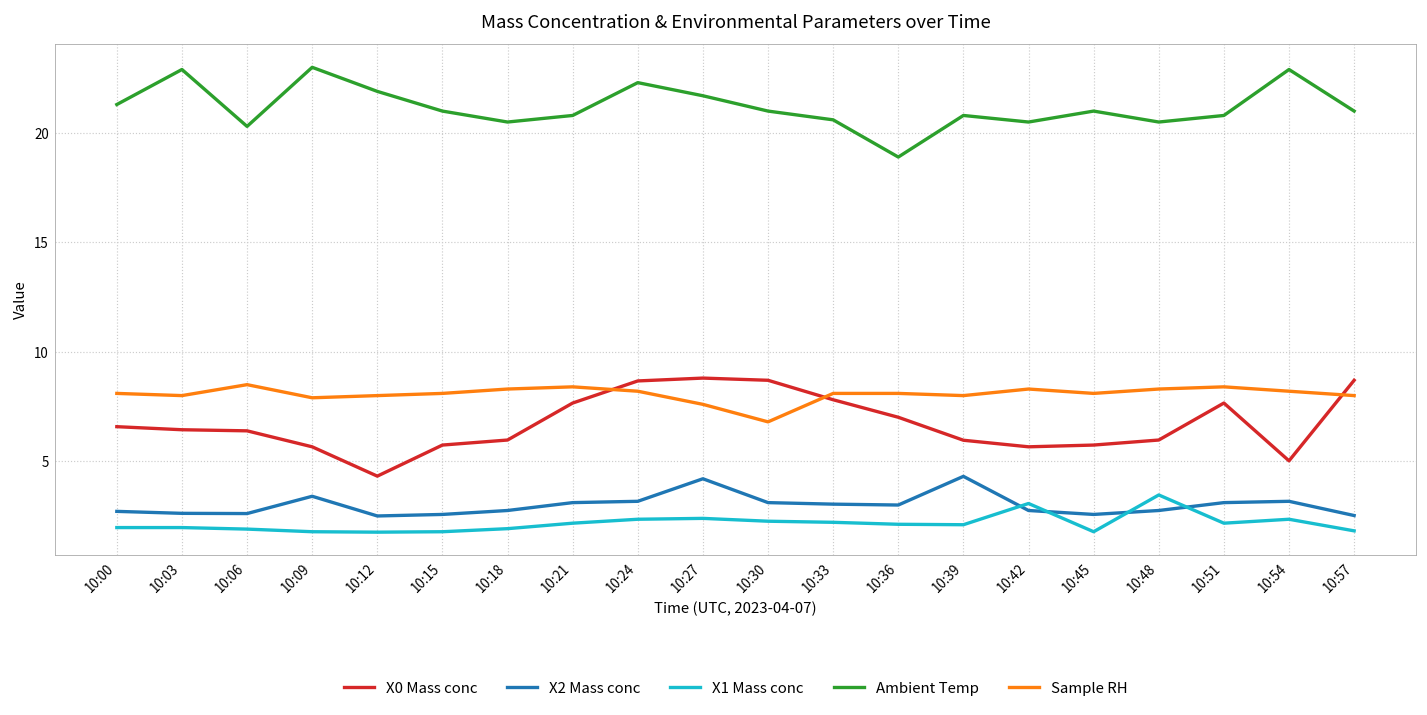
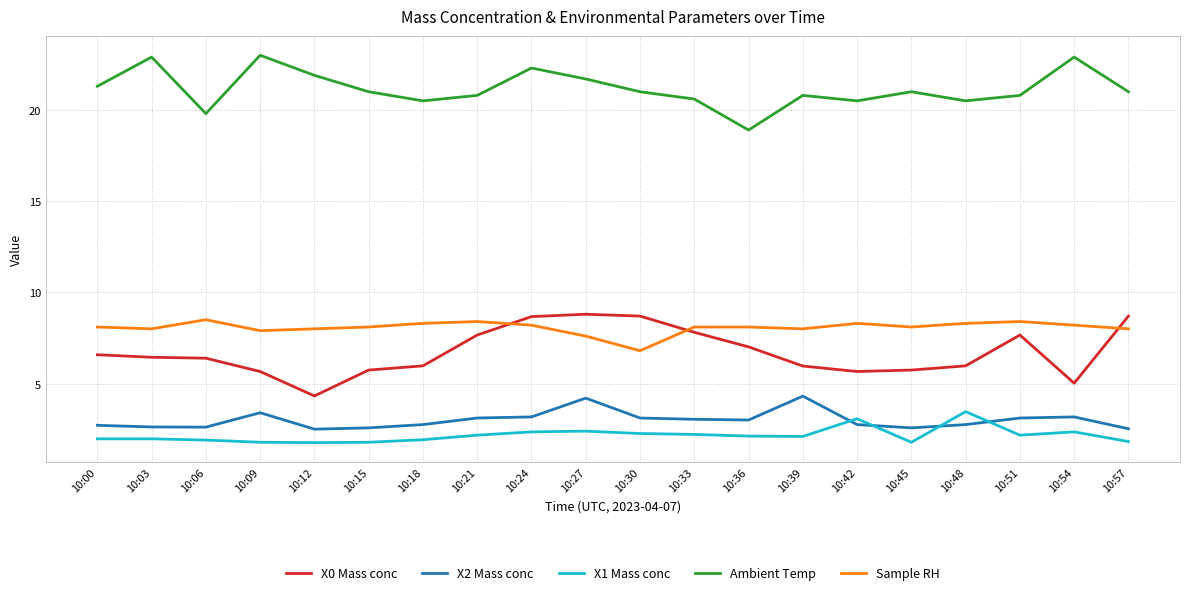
  {
    "X0 Mass conc": {
      "10:00": 6.6,
      "10:03": 6.4,
      "10:06": 6.4,
      "10:09": 5.7,
      "10:12": 4.3,
      "10:15": 5.7,
      "10:18": 6.0,
      "10:21": 7.7,
      "10:24": 8.7,
      "10:27": 8.8,
      "10:30": 8.7,
      "10:33": 7.8,
      "10:36": 7.0,
      "10:39": 6.0,
      "10:42": 5.7,
      "10:45": 5.7,
      "10:48": 6.0,
      "10:51": 7.7,
      "10:54": 5.0,
      "10:57": 8.7
    },
    "X2 Mass conc": {
      "10:00": 2.7,
      "10:03": 2.6,
      "10:06": 2.6,
      "10:09": 3.4,
      "10:12": 2.5,
      "10:15": 2.6,
      "10:18": 2.8,
      "10:21": 3.1,
      "10:24": 3.2,
      "10:27": 4.2,
      "10:30": 3.1,
      "10:33": 3.0,
      "10:36": 3.0,
      "10:39": 4.3,
      "10:42": 2.8,
      "10:45": 2.6,
      "10:48": 2.8,
      "10:51": 3.1,
      "10:54": 3.2,
      "10:57": 2.5
    },
    "X1 Mass conc": {
      "10:00": 2.0,
      "10:03": 2.0,
      "10:06": 1.9,
      "10:09": 1.8,
      "10:12": 1.8,
      "10:15": 1.8,
      "10:18": 1.9,
      "10:21": 2.2,
      "10:24": 2.4,
      "10:27": 2.4,
      "10:30": 2.3,
      "10:33": 2.2,
      "10:36": 2.1,
      "10:39": 2.1,
      "10:42": 3.1,
      "10:45": 1.8,
      "10:48": 3.5,
      "10:51": 2.2,
      "10:54": 2.4,
      "10:57": 1.8
    },
    "Ambient Temp": {
      "10:00": 21.3,
      "10:03": 22.9,
-     "10:06": 20.3,
+     "10:06": 19.8,
      "10:09": 23.0,
      "10:12": 21.9,
      "10:15": 21.0,
      "10:18": 20.5,
      "10:21": 20.8,
      "10:24": 22.3,
      "10:27": 21.7,
      "10:30": 21.0,
      "10:33": 20.6,
      "10:36": 18.9,
      "10:39": 20.8,
      "10:42": 20.5,
      "10:45": 21.0,
      "10:48": 20.5,
      "10:51": 20.8,
      "10:54": 22.9,
      "10:57": 21.0
    },
    "Sample RH": {
      "10:00": 8.1,
      "10:03": 8.0,
      "10:06": 8.5,
      "10:09": 7.9,
      "10:12": 8.0,
      "10:15": 8.1,
      "10:18": 8.3,
      "10:21": 8.4,
      "10:24": 8.2,
      "10:27": 7.6,
      "10:30": 6.8,
      "10:33": 8.1,
      "10:36": 8.1,
      "10:39": 8.0,
      "10:42": 8.3,
      "10:45": 8.1,
      "10:48": 8.3,
      "10:51": 8.4,
      "10:54": 8.2,
      "10:57": 8.0
    }
  }
